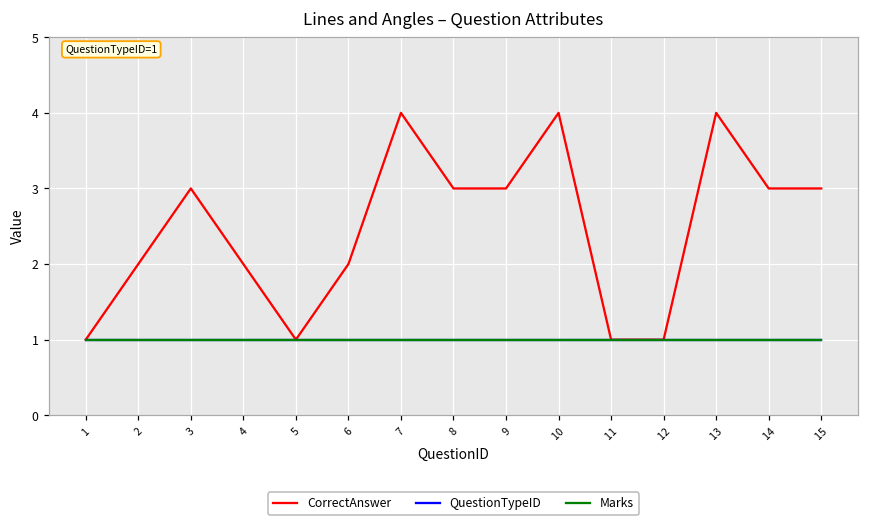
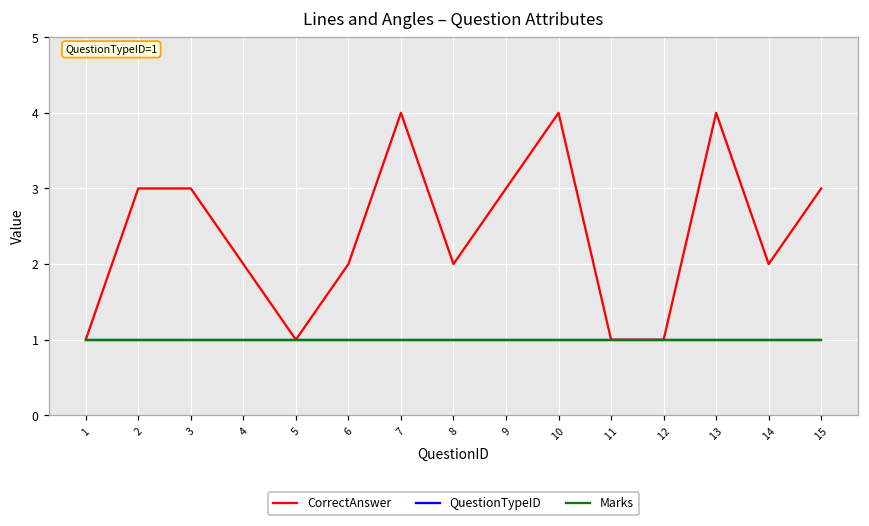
  {
    "CorrectAnswer": {
-     "2": 2,
+     "2": 3,
      "3": 3,
      "4": 2,
      "6": 2,
      "7": 4,
-     "8": 3,
+     "8": 2,
      "9": 3,
      "10": 4,
      "13": 4,
-     "14": 3,
+     "14": 2,
      "15": 3
    },
    "Marks": {
      "2": 1,
      "3": 1,
      "4": 1,
      "6": 1,
      "7": 1,
      "8": 1,
      "9": 1,
      "10": 1,
      "13": 1,
      "14": 1,
      "15": 1
    }
  }
